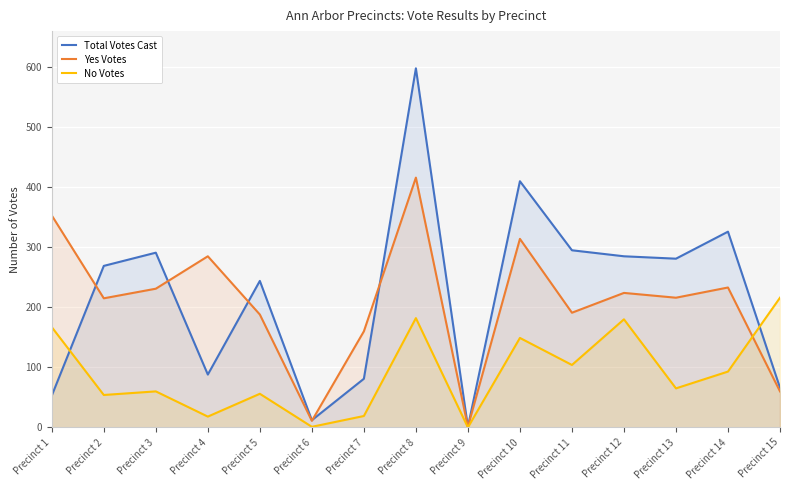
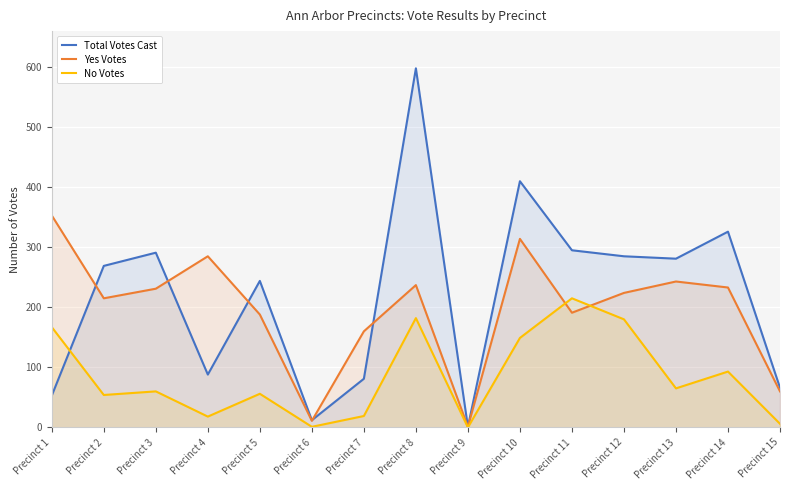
  {
    "Total Votes Cast": {
      "Precinct 1": 50,
      "Precinct 2": 270,
      "Precinct 3": 290,
      "Precinct 4": 90,
      "Precinct 5": 240,
      "Precinct 7": 80,
      "Precinct 8": 600,
      "Precinct 10": 410,
      "Precinct 11": 300,
      "Precinct 12": 290,
      "Precinct 13": 280,
      "Precinct 14": 330,
      "Precinct 15": 70
    },
    "Yes Votes": {
      "Precinct 1": 350,
      "Precinct 2": 220,
      "Precinct 3": 230,
      "Precinct 4": 290,
      "Precinct 5": 190,
      "Precinct 7": 160,
-     "Precinct 8": 420,
+     "Precinct 8": 240,
      "Precinct 10": 310,
      "Precinct 11": 190,
      "Precinct 12": 220,
-     "Precinct 13": 220,
+     "Precinct 13": 240,
      "Precinct 14": 230,
      "Precinct 15": 60
    },
    "No Votes": {
      "Precinct 1": 170,
      "Precinct 2": 50,
      "Precinct 3": 60,
      "Precinct 4": 20,
      "Precinct 5": 60,
      "Precinct 6": 0,
      "Precinct 7": 20,
      "Precinct 8": 180,
      "Precinct 10": 150,
-     "Precinct 11": 100,
+     "Precinct 11": 220,
      "Precinct 12": 180,
      "Precinct 13": 70,
      "Precinct 14": 90,
-     "Precinct 15": 220
+     "Precinct 15": 10
    }
  }
